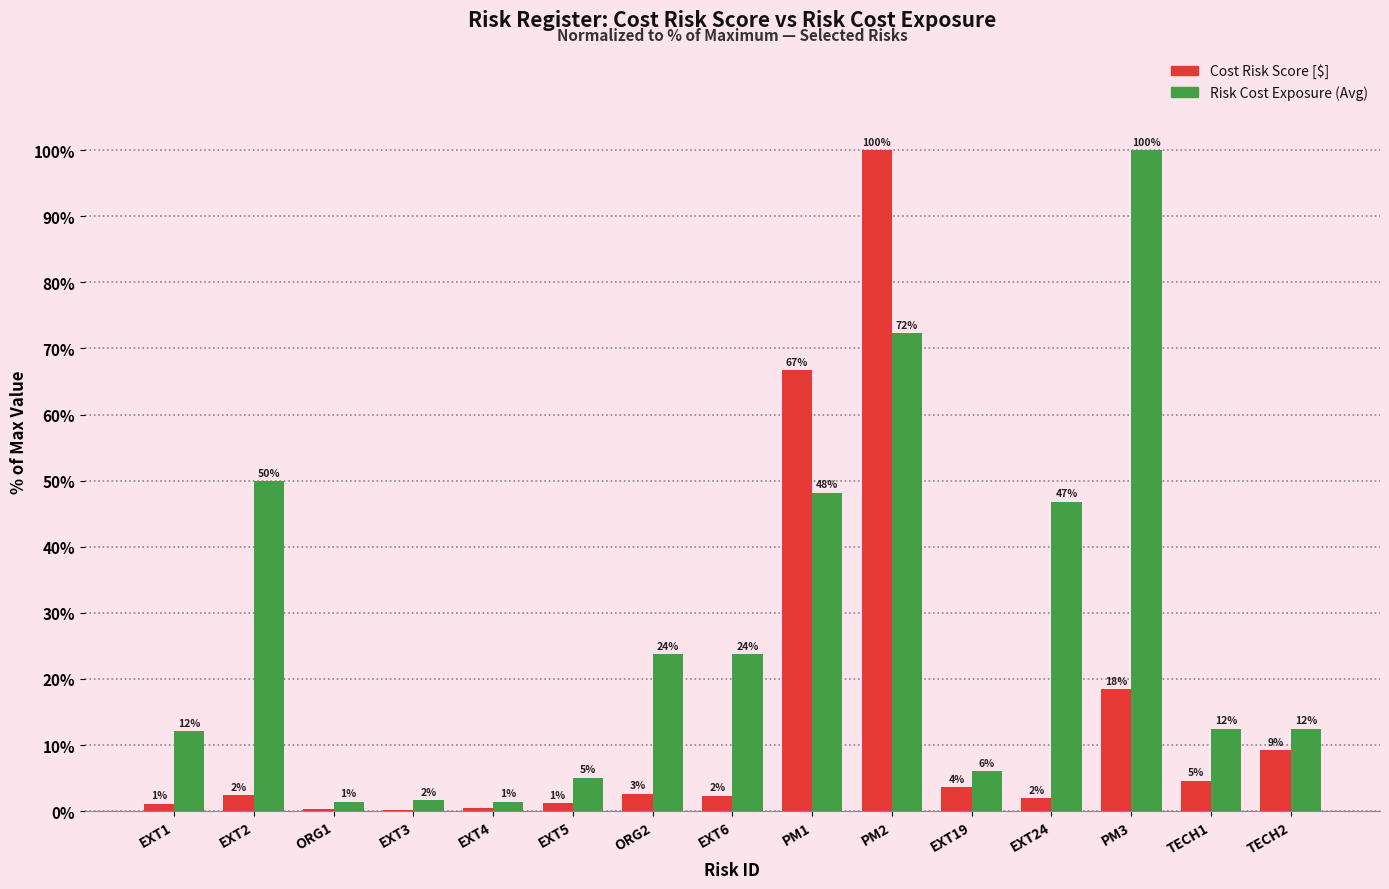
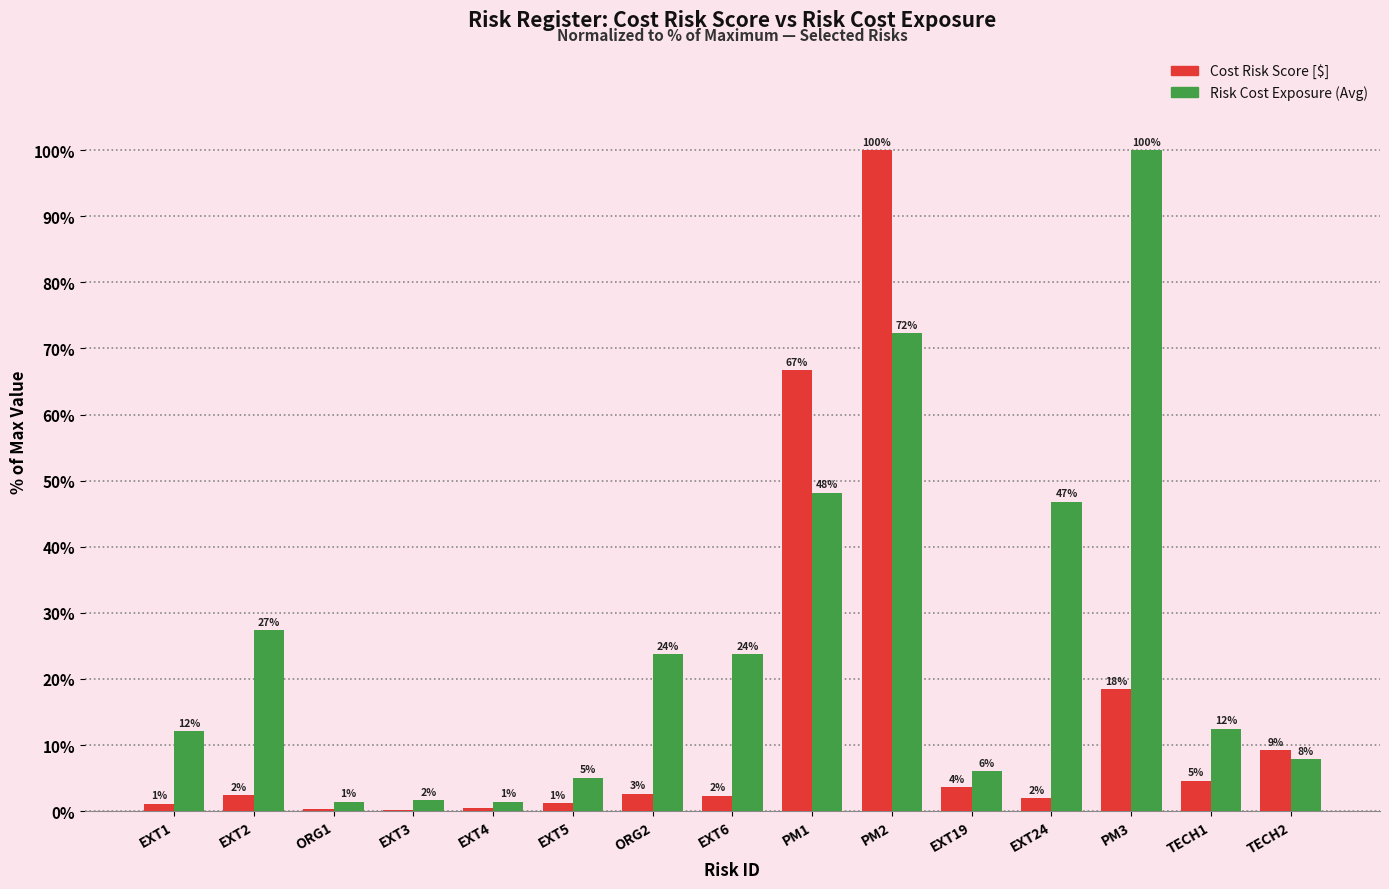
  {
    "Cost Risk Score [$]": {
      "EXT1": "1%",
      "EXT2": "2%",
      "EXT5": "1%",
      "ORG2": "3%",
      "EXT6": "2%",
      "PM1": "67%",
      "PM2": "100%",
      "EXT19": "4%",
      "EXT24": "2%",
      "PM3": "18%",
      "TECH1": "5%",
      "TECH2": "9%"
    },
    "Risk Cost Exposure (Avg)": {
      "EXT1": "12%",
-     "EXT2": "50%",
+     "EXT2": "27%",
      "ORG1": "1%",
      "EXT3": "2%",
      "EXT4": "1%",
      "EXT5": "5%",
      "ORG2": "24%",
      "EXT6": "24%",
      "PM1": "48%",
      "PM2": "72%",
      "EXT19": "6%",
      "EXT24": "47%",
      "PM3": "100%",
      "TECH1": "12%",
-     "TECH2": "12%"
+     "TECH2": "8%"
    }
  }
